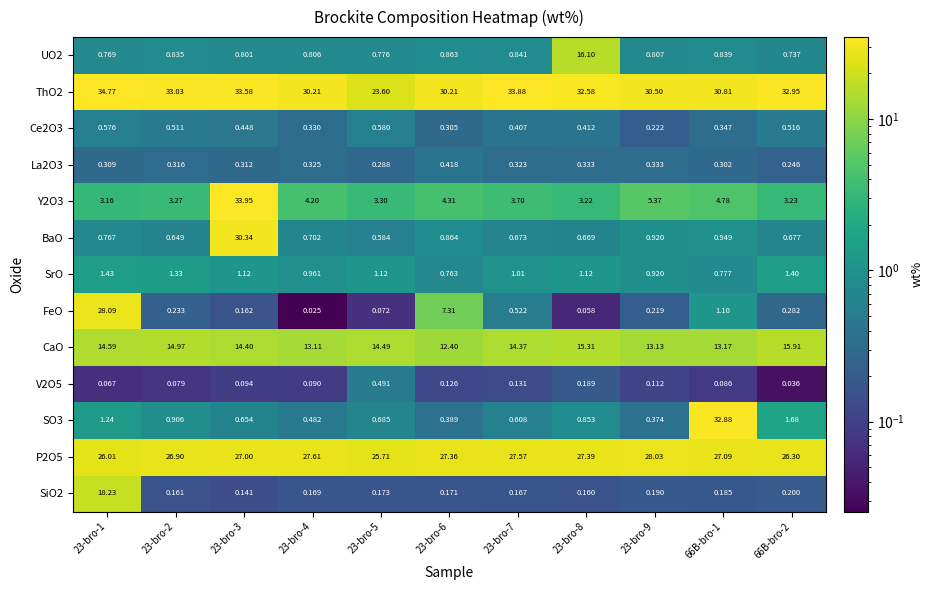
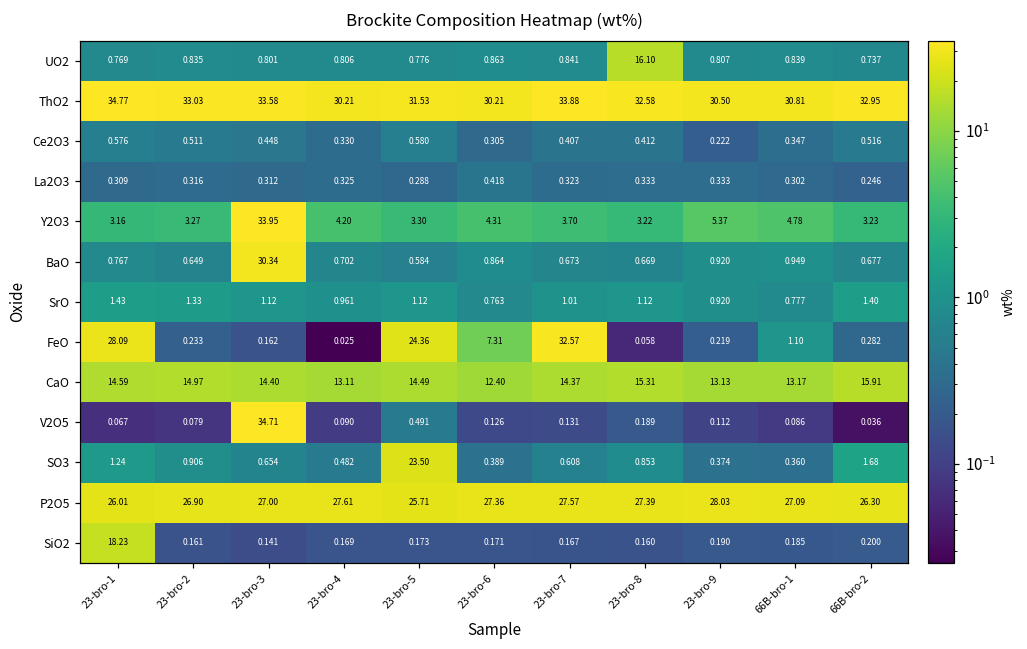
  {
    "UO2": {
      "23-bro-1": 0.769,
      "23-bro-2": 0.835,
      "23-bro-3": 0.801,
      "23-bro-4": 0.806,
      "23-bro-5": 0.776,
      "23-bro-6": 0.863,
      "23-bro-7": 0.841,
      "23-bro-8": 16.10,
      "23-bro-9": 0.807,
      "66B-bro-1": 0.839,
      "66B-bro-2": 0.737
    },
    "ThO2": {
      "23-bro-1": 34.77,
      "23-bro-2": 33.03,
      "23-bro-3": 33.58,
      "23-bro-4": 30.21,
-     "23-bro-5": 23.60,
+     "23-bro-5": 31.53,
      "23-bro-6": 30.21,
      "23-bro-7": 33.88,
      "23-bro-8": 32.58,
      "23-bro-9": 30.50,
      "66B-bro-1": 30.81,
      "66B-bro-2": 32.95
    },
    "Ce2O3": {
      "23-bro-1": 0.576,
      "23-bro-2": 0.511,
      "23-bro-3": 0.448,
      "23-bro-4": 0.330,
      "23-bro-5": 0.580,
      "23-bro-6": 0.305,
      "23-bro-7": 0.407,
      "23-bro-8": 0.412,
      "23-bro-9": 0.222,
      "66B-bro-1": 0.347,
      "66B-bro-2": 0.516
    },
    "La2O3": {
      "23-bro-1": 0.309,
      "23-bro-2": 0.316,
      "23-bro-3": 0.312,
      "23-bro-4": 0.325,
      "23-bro-5": 0.288,
      "23-bro-6": 0.418,
      "23-bro-7": 0.323,
      "23-bro-8": 0.333,
      "23-bro-9": 0.333,
      "66B-bro-1": 0.302,
      "66B-bro-2": 0.246
    },
    "Y2O3": {
      "23-bro-1": 3.16,
      "23-bro-2": 3.27,
      "23-bro-3": 33.95,
      "23-bro-4": 4.20,
      "23-bro-5": 3.30,
      "23-bro-6": 4.31,
      "23-bro-7": 3.70,
      "23-bro-8": 3.22,
      "23-bro-9": 5.37,
      "66B-bro-1": 4.78,
      "66B-bro-2": 3.23
    },
    "BaO": {
      "23-bro-1": 0.767,
      "23-bro-2": 0.649,
      "23-bro-3": 30.34,
      "23-bro-4": 0.702,
      "23-bro-5": 0.584,
      "23-bro-6": 0.864,
      "23-bro-7": 0.673,
      "23-bro-8": 0.669,
      "23-bro-9": 0.920,
      "66B-bro-1": 0.949,
      "66B-bro-2": 0.677
    },
    "SrO": {
      "23-bro-1": 1.43,
      "23-bro-2": 1.33,
      "23-bro-3": 1.12,
      "23-bro-4": 0.961,
      "23-bro-5": 1.12,
      "23-bro-6": 0.763,
      "23-bro-7": 1.01,
      "23-bro-8": 1.12,
      "23-bro-9": 0.920,
      "66B-bro-1": 0.777,
      "66B-bro-2": 1.40
    },
    "FeO": {
      "23-bro-1": 28.09,
      "23-bro-2": 0.233,
      "23-bro-3": 0.162,
      "23-bro-4": 0.025,
-     "23-bro-5": 0.072,
+     "23-bro-5": 24.36,
      "23-bro-6": 7.31,
-     "23-bro-7": 0.522,
+     "23-bro-7": 32.57,
      "23-bro-8": 0.058,
      "23-bro-9": 0.219,
      "66B-bro-1": 1.10,
      "66B-bro-2": 0.282
    },
    "CaO": {
      "23-bro-1": 14.59,
      "23-bro-2": 14.97,
      "23-bro-3": 14.40,
      "23-bro-4": 13.11,
      "23-bro-5": 14.49,
      "23-bro-6": 12.40,
      "23-bro-7": 14.37,
      "23-bro-8": 15.31,
      "23-bro-9": 13.13,
      "66B-bro-1": 13.17,
      "66B-bro-2": 15.91
    },
    "V2O5": {
      "23-bro-1": 0.067,
      "23-bro-2": 0.079,
-     "23-bro-3": 0.094,
+     "23-bro-3": 34.71,
      "23-bro-4": 0.090,
      "23-bro-5": 0.491,
      "23-bro-6": 0.126,
      "23-bro-7": 0.131,
      "23-bro-8": 0.189,
      "23-bro-9": 0.112,
      "66B-bro-1": 0.086,
      "66B-bro-2": 0.036
    },
    "SO3": {
      "23-bro-1": 1.24,
      "23-bro-2": 0.906,
      "23-bro-3": 0.654,
      "23-bro-4": 0.482,
-     "23-bro-5": 0.685,
+     "23-bro-5": 23.50,
      "23-bro-6": 0.389,
      "23-bro-7": 0.608,
      "23-bro-8": 0.853,
      "23-bro-9": 0.374,
-     "66B-bro-1": 32.88,
+     "66B-bro-1": 0.360,
      "66B-bro-2": 1.68
    },
    "P2O5": {
      "23-bro-1": 26.01,
      "23-bro-2": 26.90,
      "23-bro-3": 27.00,
      "23-bro-4": 27.61,
      "23-bro-5": 25.71,
      "23-bro-6": 27.36,
      "23-bro-7": 27.57,
      "23-bro-8": 27.39,
      "23-bro-9": 28.03,
      "66B-bro-1": 27.09,
      "66B-bro-2": 26.30
    },
    "SiO2": {
      "23-bro-1": 18.23,
      "23-bro-2": 0.161,
      "23-bro-3": 0.141,
      "23-bro-4": 0.169,
      "23-bro-5": 0.173,
      "23-bro-6": 0.171,
      "23-bro-7": 0.167,
      "23-bro-8": 0.160,
      "23-bro-9": 0.190,
      "66B-bro-1": 0.185,
      "66B-bro-2": 0.200
    }
  }
